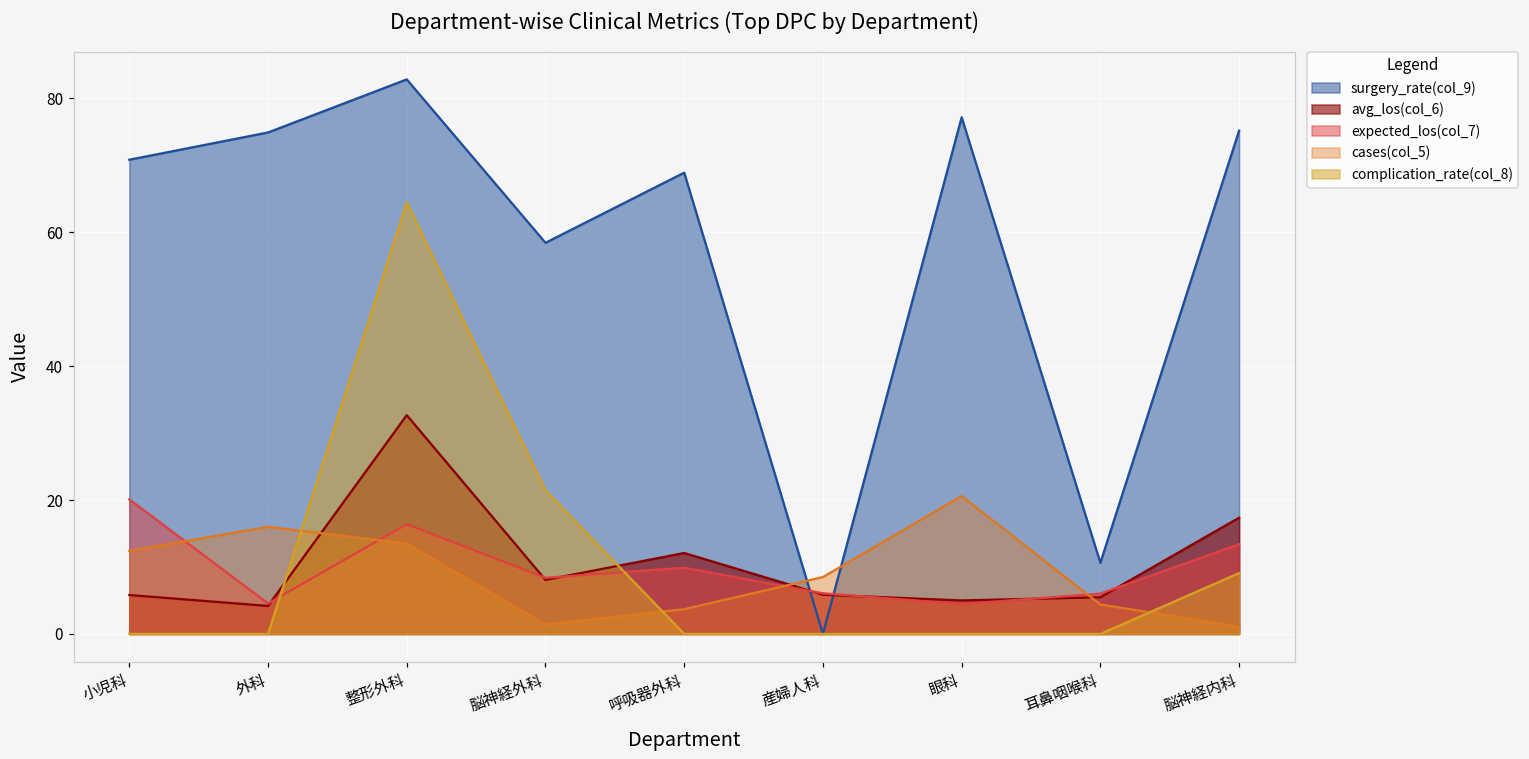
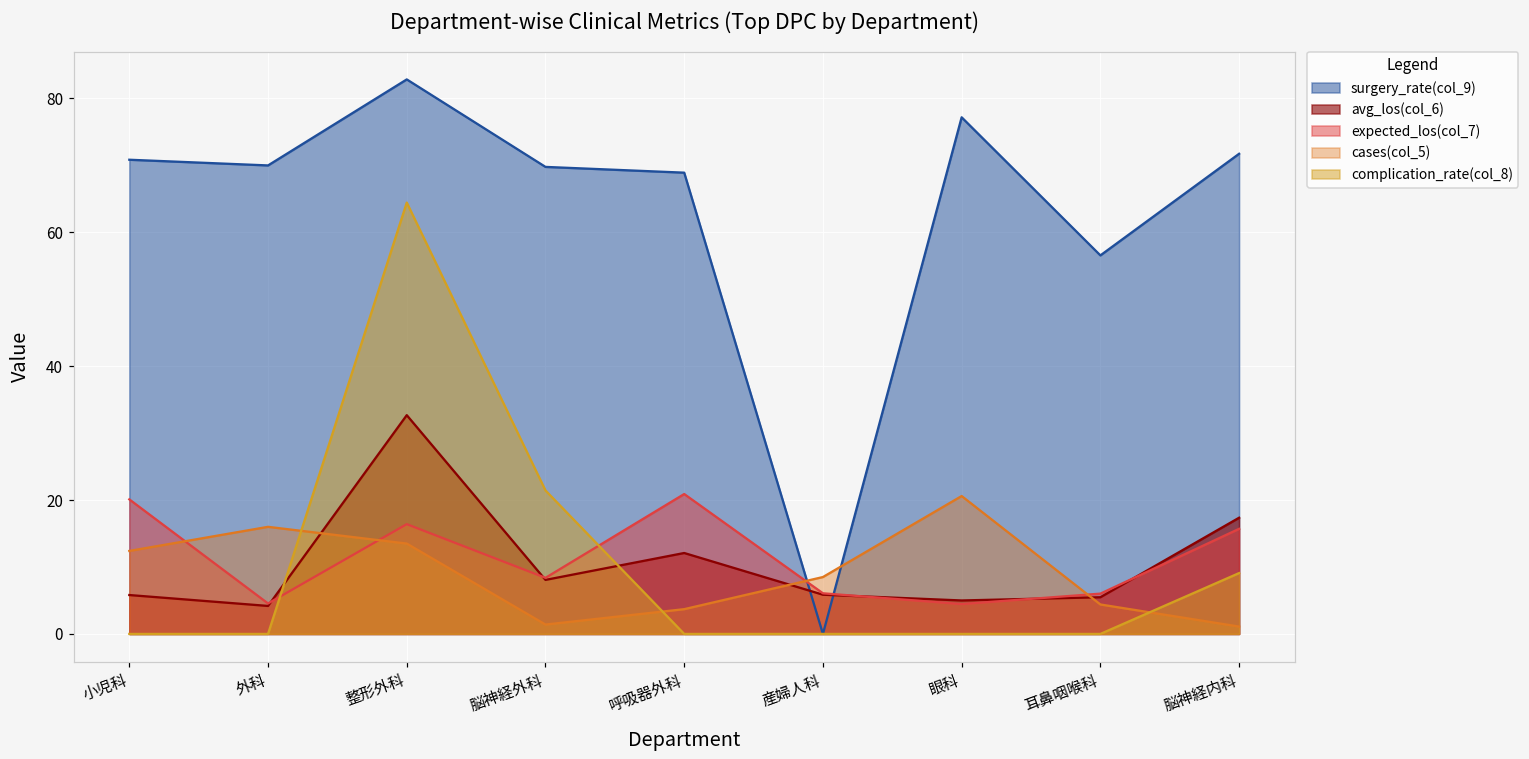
  {
    "surgery_rate(col_9)": {
      "小児科": 71,
-     "外科": 75,
+     "外科": 70,
      "整形外科": 83,
-     "脳神経外科": 58,
+     "脳神経外科": 70,
      "呼吸器外科": 69,
      "眼科": 77,
-     "耳鼻咽喉科": 11,
-     "脳神経内科": 75
+     "耳鼻咽喉科": 57,
+     "脳神経内科": 72
    },
    "avg_los(col_6)": {
      "小児科": 6,
      "整形外科": 33,
      "呼吸器外科": 12,
      "眼科": 5,
      "耳鼻咽喉科": 5,
      "脳神経内科": 17
    },
    "expected_los(col_7)": {
      "小児科": 20,
      "整形外科": 16,
-     "呼吸器外科": 10,
+     "呼吸器外科": 21,
      "眼科": 4,
      "耳鼻咽喉科": 6,
-     "脳神経内科": 13
+     "脳神経内科": 16
    }
  }
